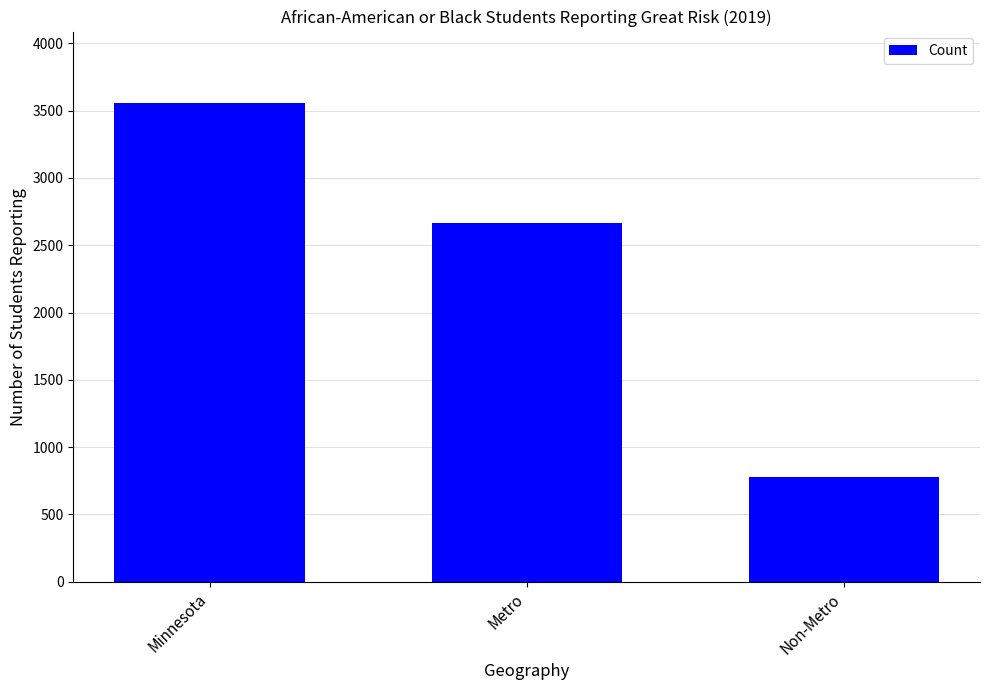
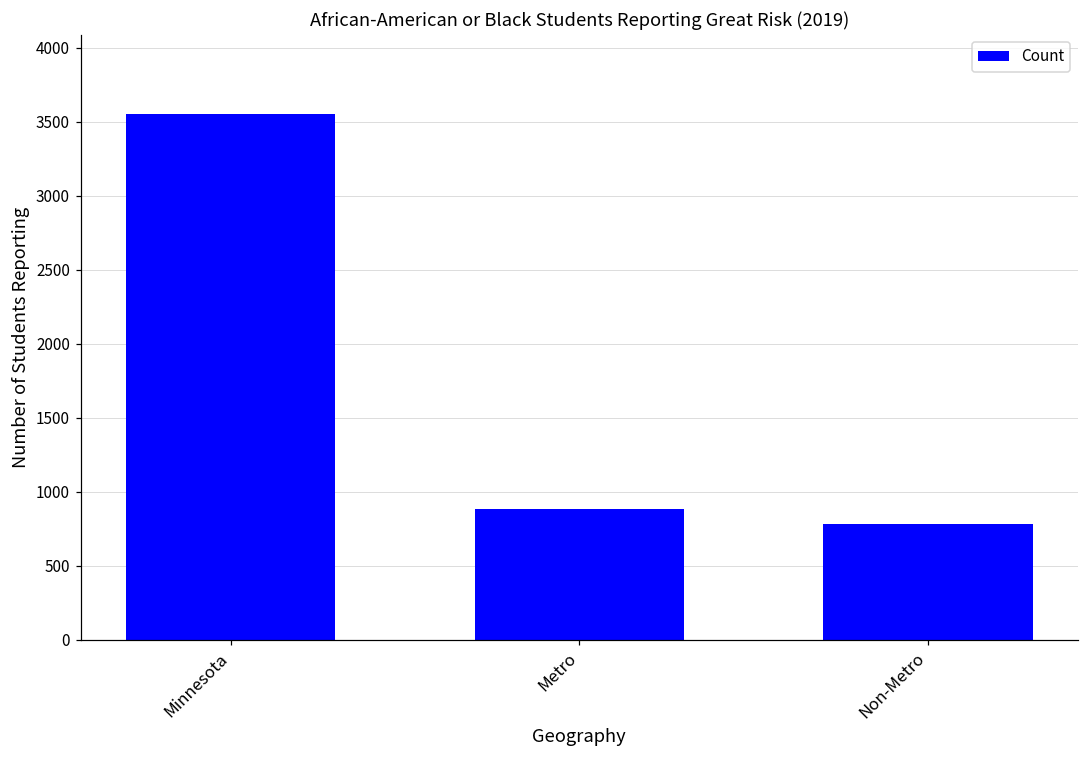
  {
    "Minnesota": 3560,
-   "Metro": 2670,
+   "Metro": 880,
    "Non-Metro": 780
  }
